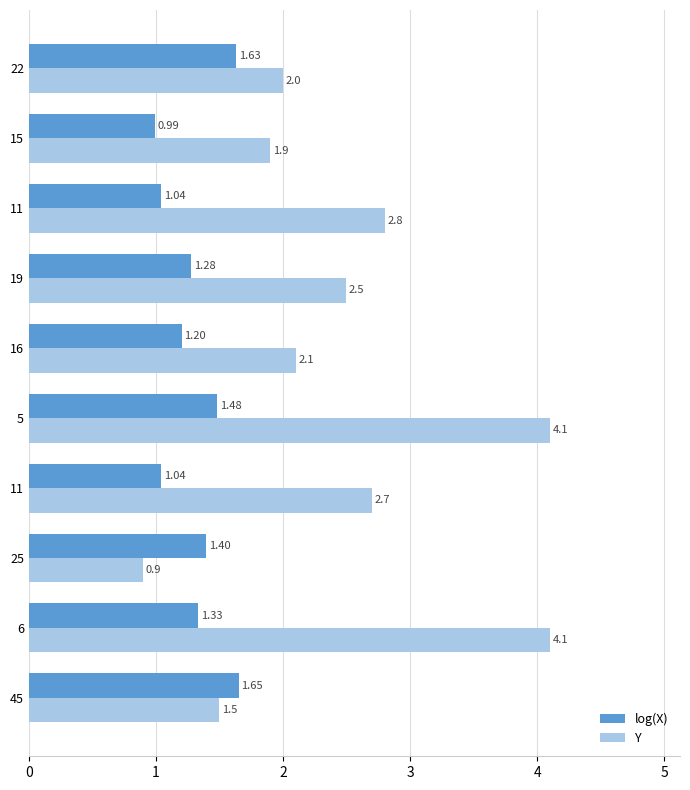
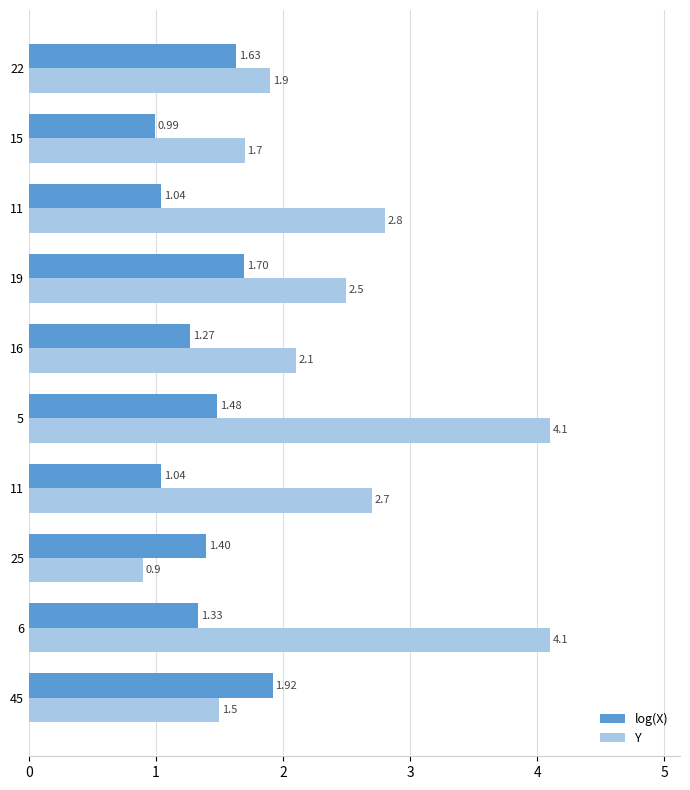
  {
    "log(X)": {
      "22": 1.63,
      "15": 0.99,
-     "19": 1.28,
-     "16": 1.20,
+     "19": 1.70,
+     "16": 1.27,
      "5": 1.48,
      "25": 1.40,
      "6": 1.33,
-     "45": 1.65
+     "45": 1.92
    },
    "Y": {
-     "22": 2.0,
-     "15": 1.9,
+     "22": 1.9,
+     "15": 1.7,
      "19": 2.5,
      "16": 2.1,
      "5": 4.1,
      "25": 0.9,
      "6": 4.1,
      "45": 1.5
    }
  }
